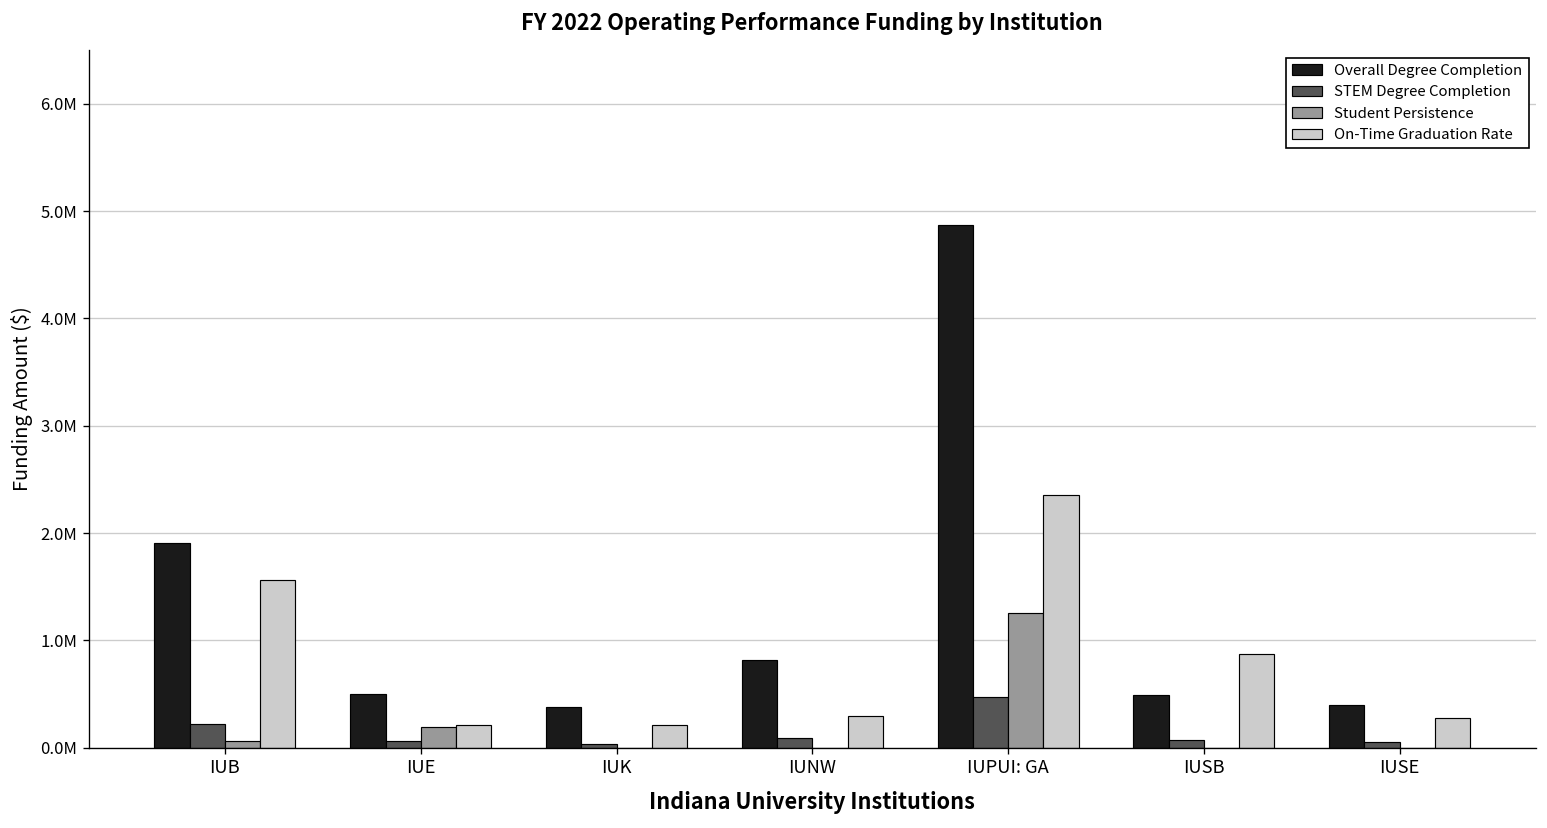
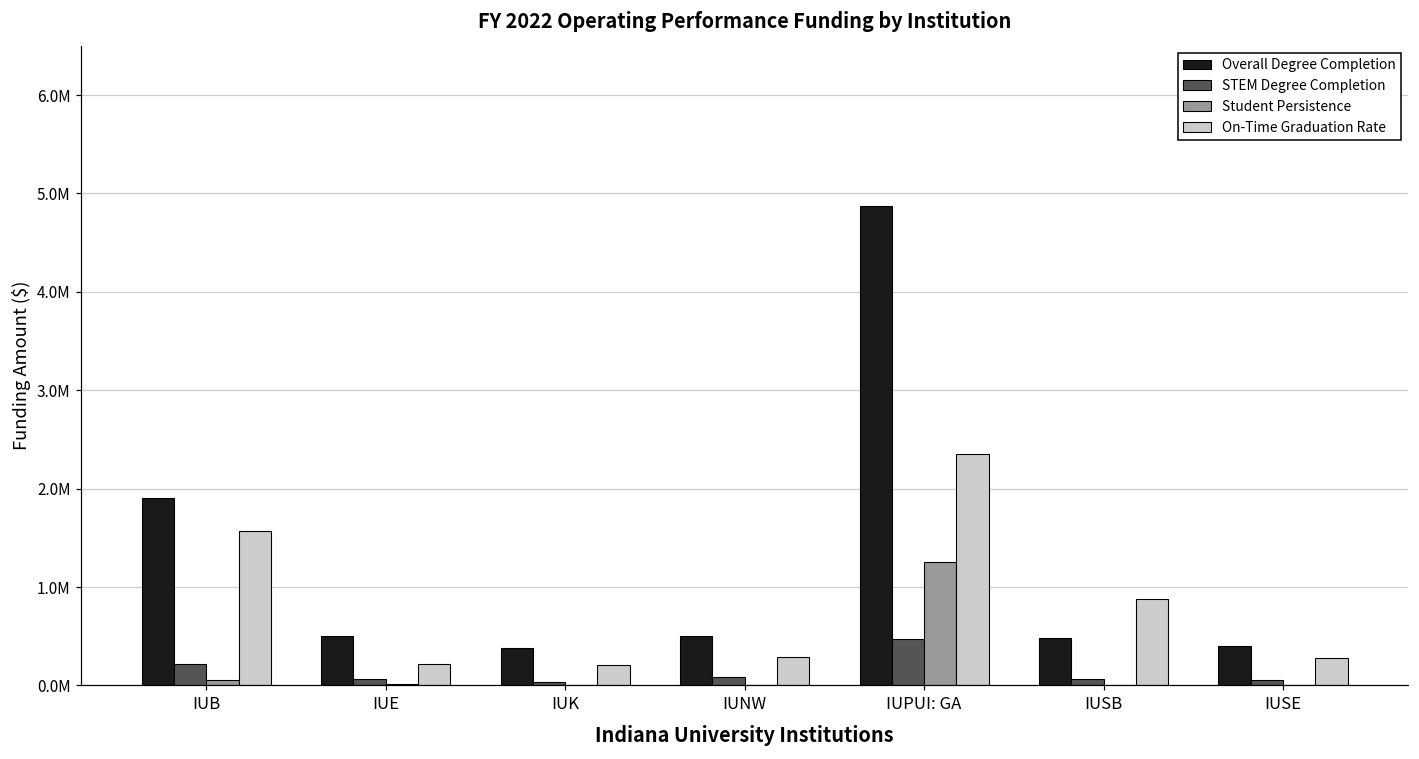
  {
    "Overall Degree Completion": {
      "IUB": 1900000,
      "IUE": 500000,
      "IUK": 400000,
-     "IUNW": 800000,
+     "IUNW": 500000,
      "IUPUI: GA": 4900000,
      "IUSB": 500000,
      "IUSE": 400000
    },
    "STEM Degree Completion": {
      "IUB": 200000,
      "IUE": 100000,
      "IUK": 0,
      "IUNW": 100000,
      "IUPUI: GA": 500000,
      "IUSB": 100000,
      "IUSE": 100000
    },
    "Student Persistence": {
      "IUB": 100000,
-     "IUE": 200000,
+     "IUE": 0,
      "IUK": 0,
      "IUNW": 0,
      "IUPUI: GA": 1300000,
      "IUSB": 0
    },
    "On-Time Graduation Rate": {
      "IUB": 1600000,
      "IUE": 200000,
      "IUK": 200000,
      "IUNW": 300000,
      "IUPUI: GA": 2400000,
      "IUSB": 900000,
      "IUSE": 300000
    }
  }
